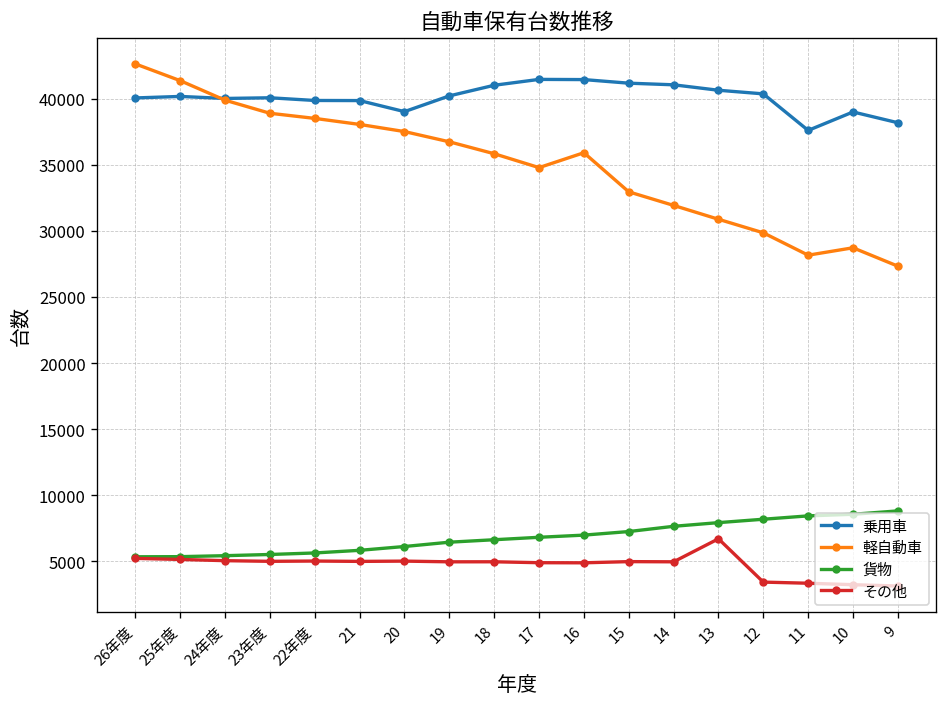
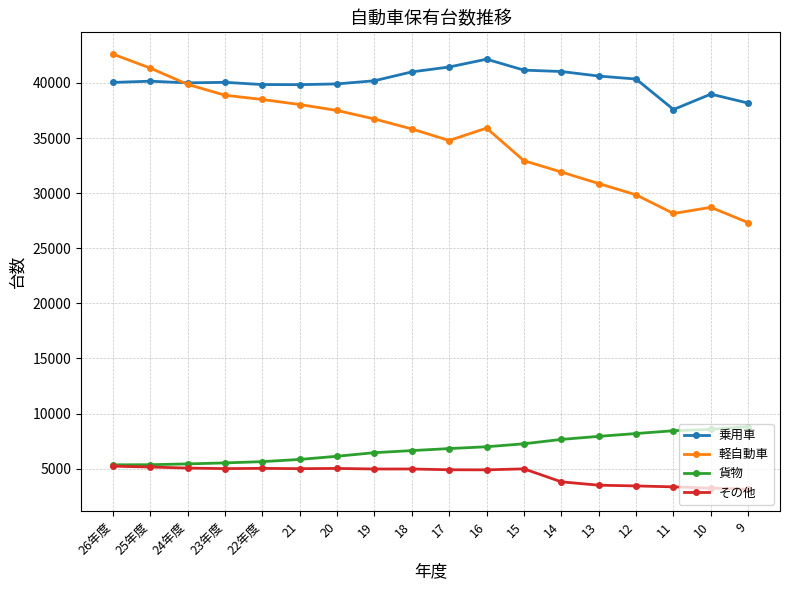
  {
    "乗用車": {
      "26年度": 40000,
      "25年度": 40200,
      "23年度": 40100,
      "22年度": 39900,
      "21": 39800,
-     "20": 39000,
+     "20": 39900,
      "19": 40200,
      "18": 41000,
      "17": 41400,
-     "16": 41400,
+     "16": 42200,
      "15": 41200,
      "14": 41000,
      "13": 40600,
      "12": 40400,
      "11": 37600,
      "10": 39000,
      "9": 38200
    },
    "軽自動車": {
      "26年度": 42600,
      "25年度": 41400,
      "23年度": 38900,
      "22年度": 38500,
      "21": 38000,
      "20": 37500,
      "19": 36700,
      "18": 35800,
      "17": 34800,
      "16": 35900,
      "15": 32900,
      "14": 31900,
      "13": 30900,
      "12": 29800,
      "11": 28200,
      "10": 28700,
      "9": 27300
    },
    "貨物": {
      "24年度": 5400,
      "23年度": 5500,
      "22年度": 5600,
      "21": 5800,
      "20": 6100,
      "19": 6500,
      "18": 6600,
      "17": 6800,
      "16": 7000,
      "15": 7300,
      "14": 7700,
      "13": 7900,
      "12": 8200,
      "11": 8400
    },
    "その他": {
      "24年度": 5100,
      "23年度": 5000,
      "22年度": 5000,
      "21": 5000,
      "20": 5000,
      "19": 5000,
      "18": 5000,
      "17": 4900,
      "16": 4900,
      "15": 5000,
-     "14": 5000,
-     "13": 6700,
+     "14": 3800,
+     "13": 3500,
      "12": 3400,
      "11": 3400
    }
  }
